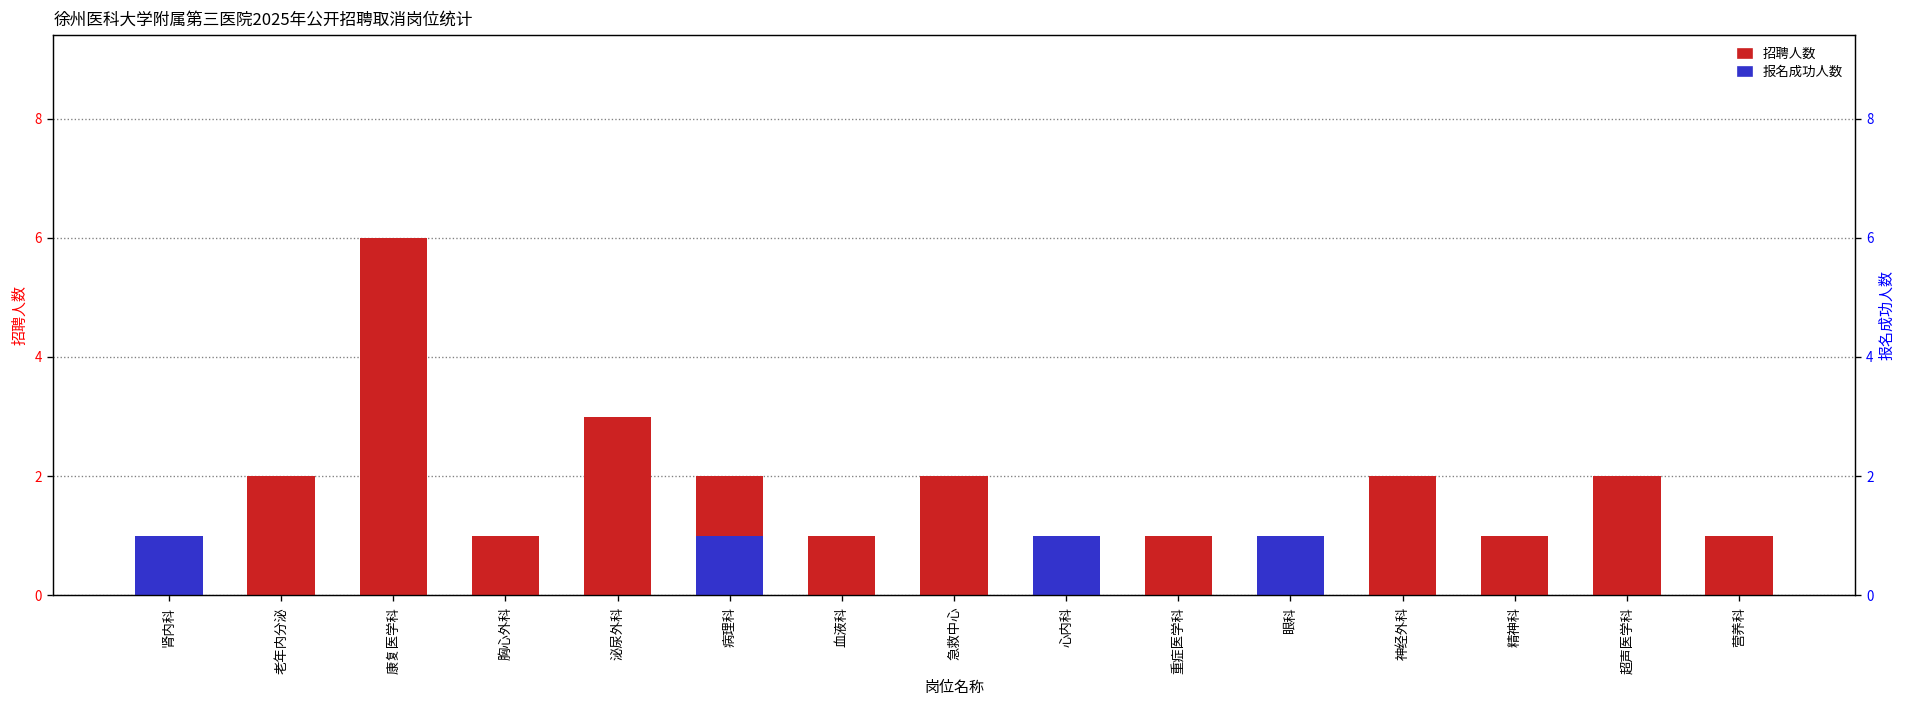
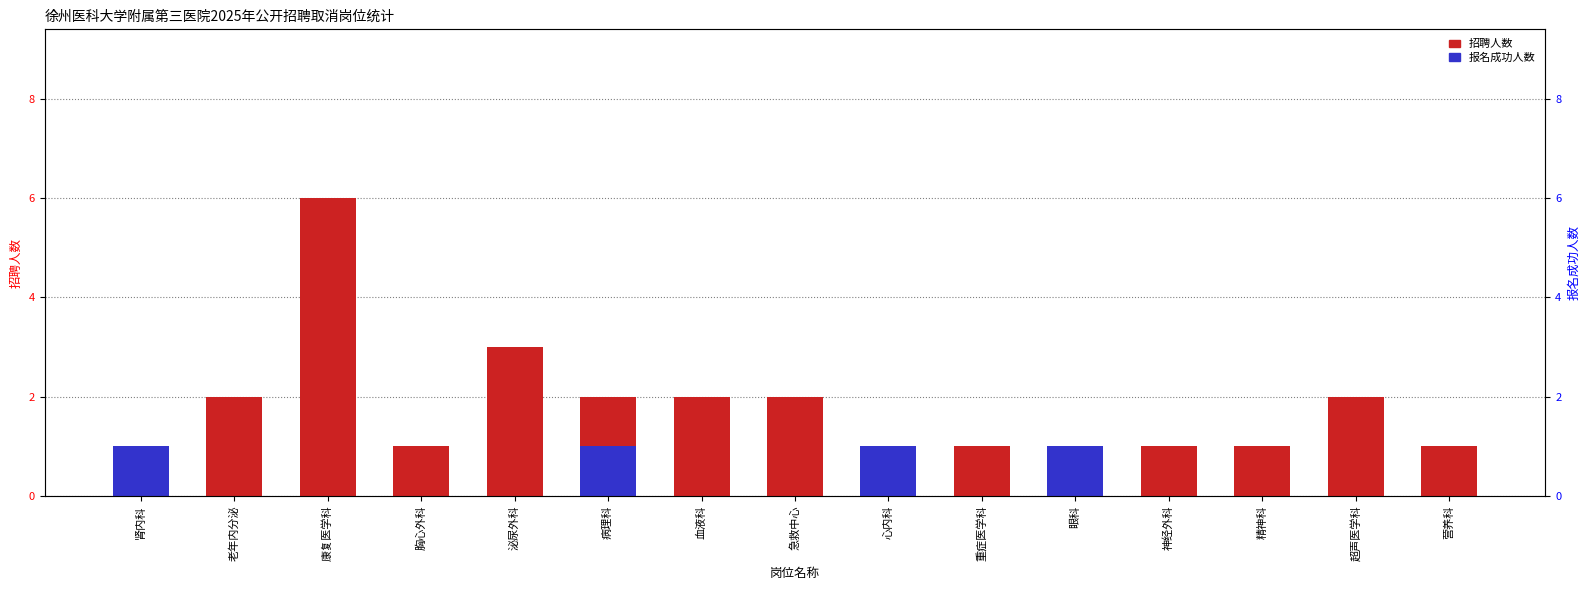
  {
    "招聘人数": {
      "肾内科": 1,
      "老年内分泌": 2,
      "康复医学科": 6,
      "胸心外科": 1,
      "泌尿外科": 3,
      "病理科": 2,
-     "血液科": 1,
+     "血液科": 2,
      "急救中心": 2,
      "心内科": 1,
      "重症医学科": 1,
      "眼科": 1,
-     "神经外科": 2,
+     "神经外科": 1,
      "精神科": 1,
      "超声医学科": 2,
      "营养科": 1
    },
    "报名成功人数": {
      "肾内科": 1,
      "老年内分泌": 0,
      "康复医学科": 0,
      "胸心外科": 0,
      "泌尿外科": 0,
      "血液科": 0,
      "急救中心": 0,
      "心内科": 1,
      "重症医学科": 0,
      "眼科": 1,
      "神经外科": 0,
      "精神科": 0,
      "超声医学科": 0,
      "营养科": 0
    }
  }
